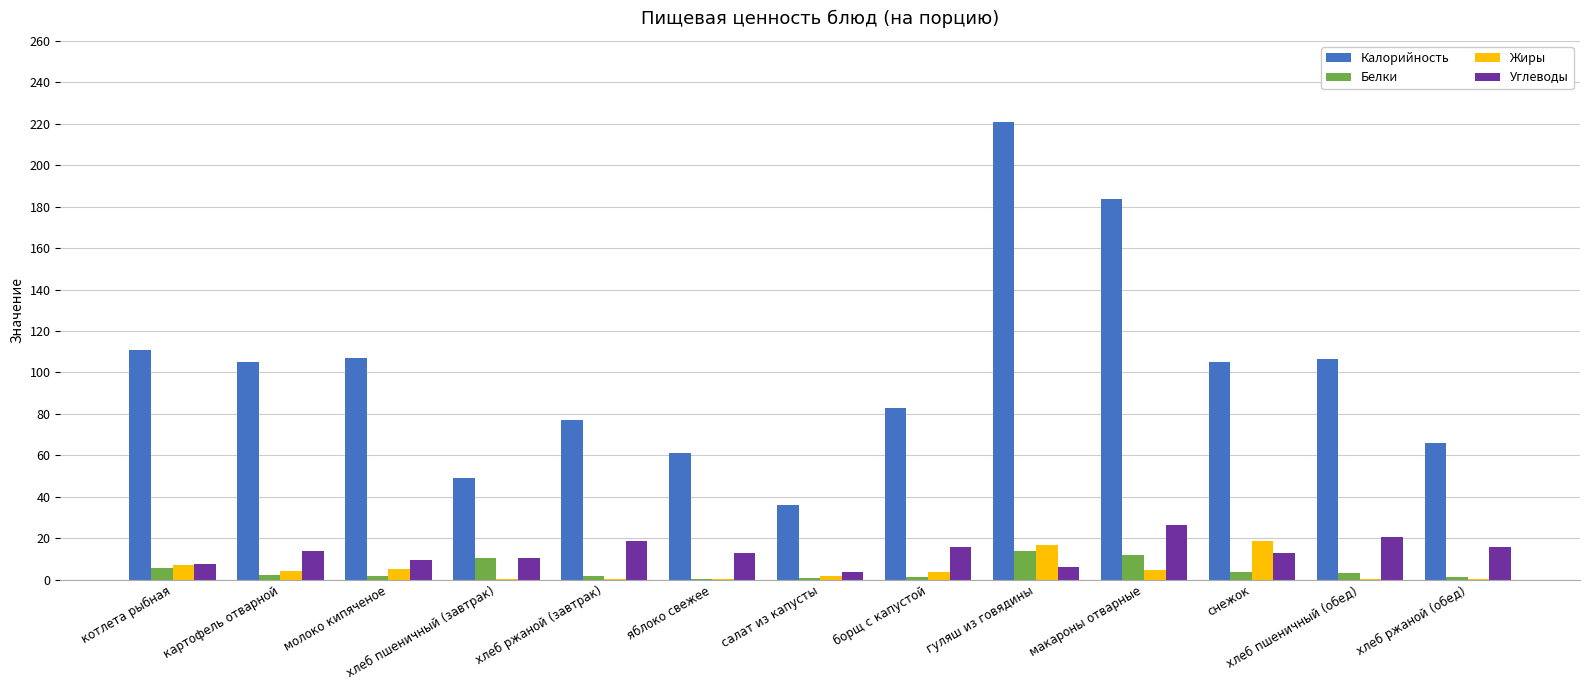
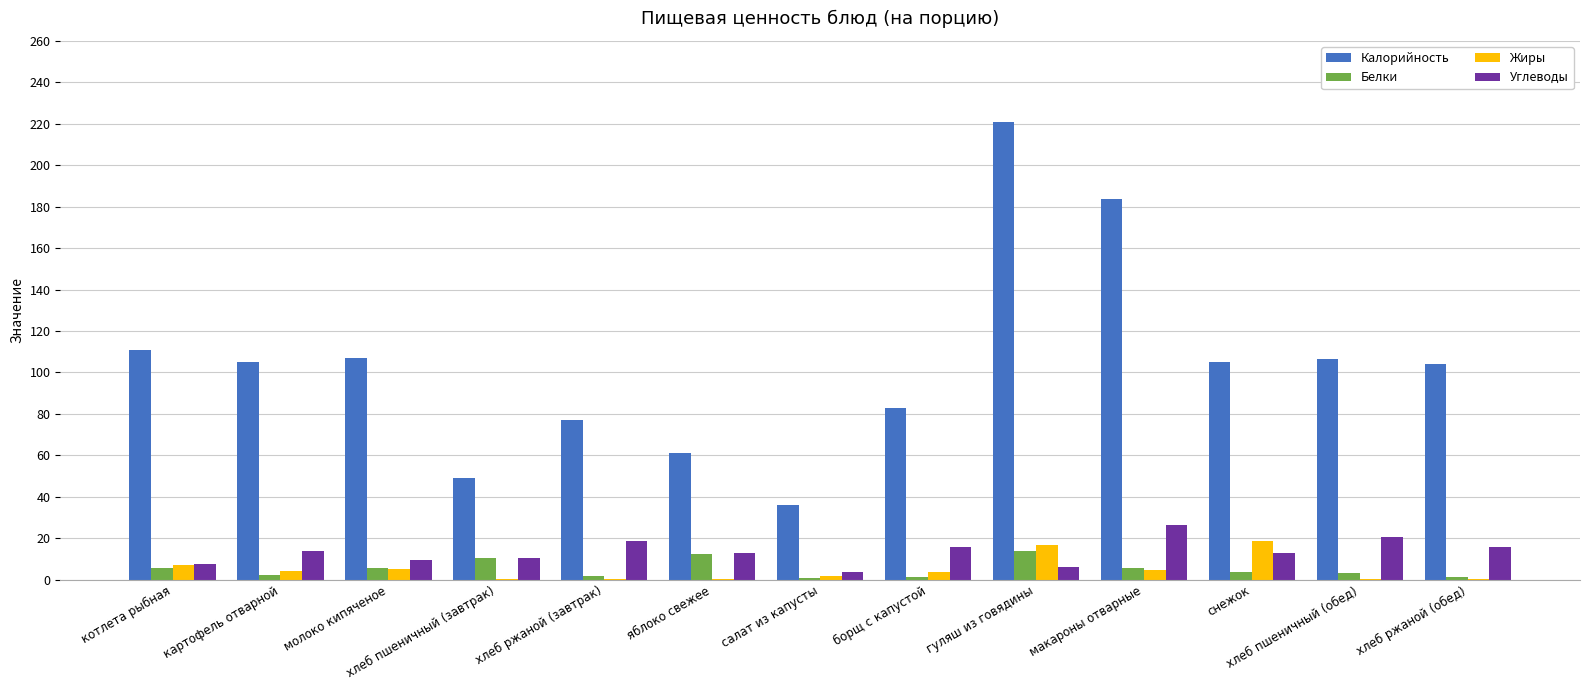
  {
    "Калорийность": {
      "котлета рыбная": 111,
      "картофель отварной": 105,
      "молоко кипяченое": 107,
      "хлеб пшеничный (завтрак)": 49,
      "хлеб ржаной (завтрак)": 77,
      "яблоко свежее": 61,
      "салат из капусты": 36,
      "борщ с капустой": 83,
      "гуляш из говядины": 221,
      "макароны отварные": 184,
      "снежок": 105,
      "хлеб пшеничный (обед)": 107,
-     "хлеб ржаной (обед)": 66
+     "хлеб ржаной (обед)": 104
    },
    "Белки": {
      "котлета рыбная": 6,
      "картофель отварной": 2,
-     "молоко кипяченое": 2,
+     "молоко кипяченое": 6,
      "хлеб пшеничный (завтрак)": 10,
      "хлеб ржаной (завтрак)": 2,
-     "яблоко свежее": 1,
+     "яблоко свежее": 13,
      "борщ с капустой": 1,
      "гуляш из говядины": 14,
-     "макароны отварные": 12,
+     "макароны отварные": 6,
      "снежок": 4,
      "хлеб пшеничный (обед)": 3,
      "хлеб ржаной (обед)": 1
    },
    "Жиры": {
      "котлета рыбная": 7,
      "картофель отварной": 4,
      "молоко кипяченое": 5,
      "салат из капусты": 2,
      "борщ с капустой": 4,
      "гуляш из говядины": 17,
      "макароны отварные": 5,
      "снежок": 18
    },
    "Углеводы": {
      "котлета рыбная": 7,
      "картофель отварной": 14,
      "молоко кипяченое": 10,
      "хлеб пшеничный (завтрак)": 10,
      "хлеб ржаной (завтрак)": 19,
      "яблоко свежее": 13,
      "салат из капусты": 4,
      "борщ с капустой": 16,
      "гуляш из говядины": 6,
      "макароны отварные": 26,
      "снежок": 13,
      "хлеб пшеничный (обед)": 21,
      "хлеб ржаной (обед)": 16
    }
  }
